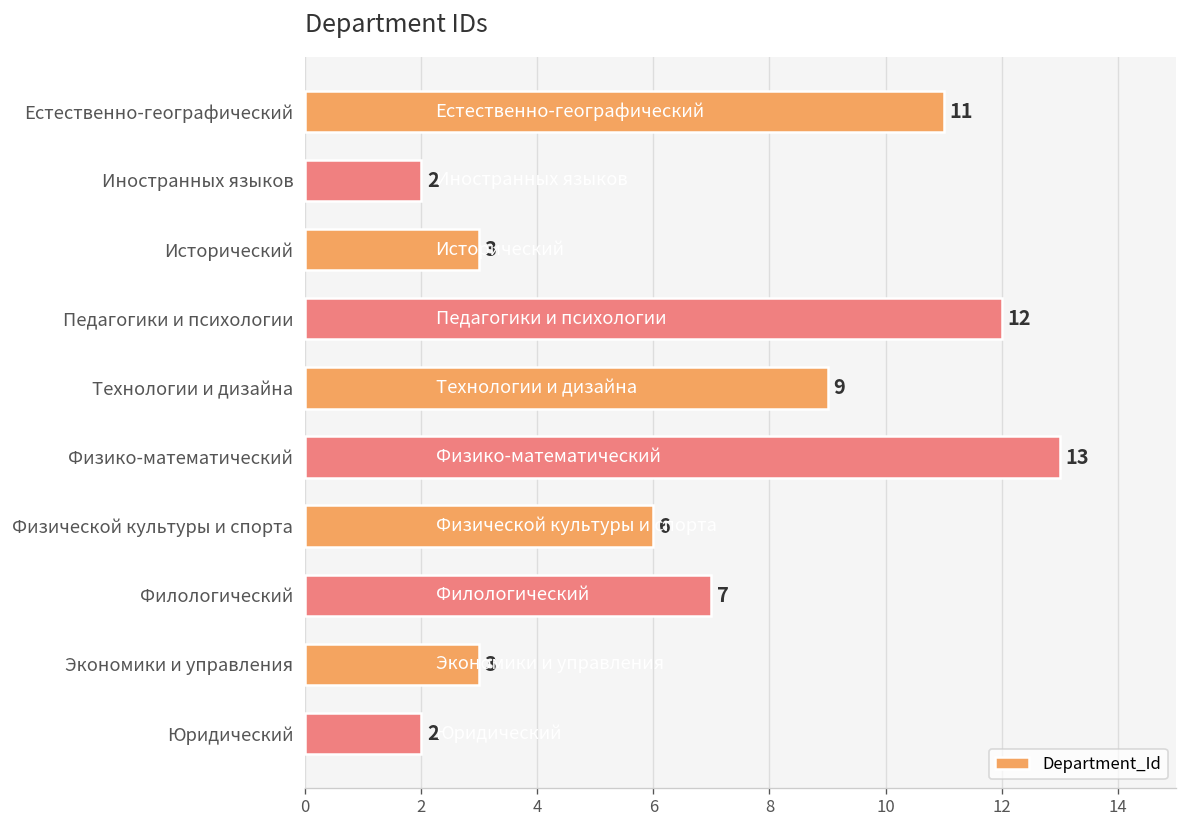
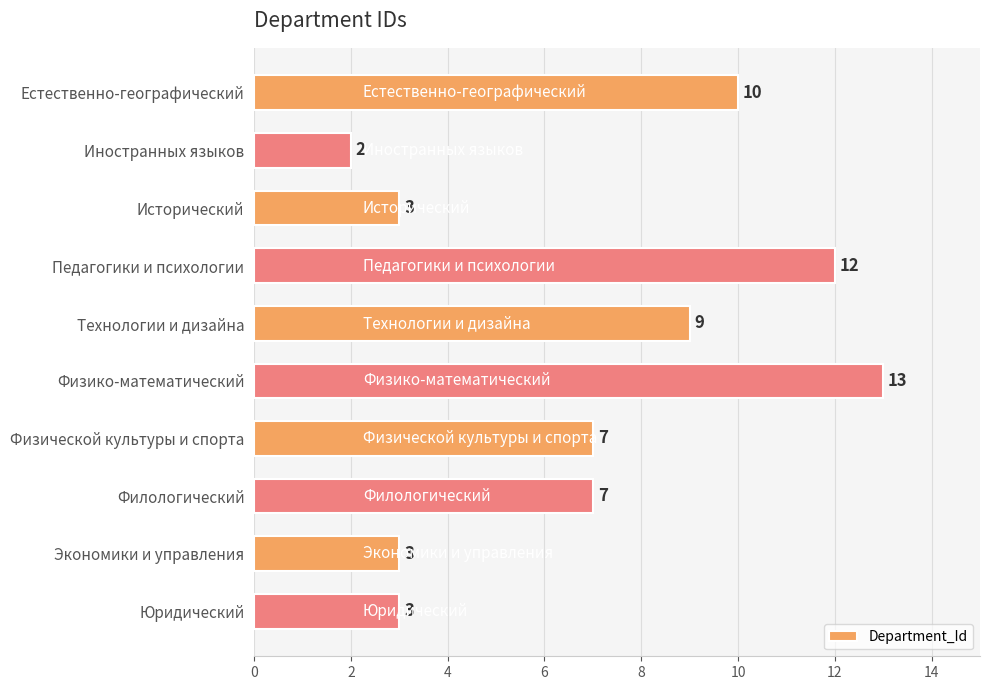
  {
-   "Естественно-географический": 11,
+   "Естественно-географический": 10,
    "Иностранных языков": 2,
    "Исторический": 3,
    "Педагогики и психологии": 12,
    "Технологии и дизайна": 9,
    "Физико-математический": 13,
-   "Физической культуры и спорта": 6,
+   "Физической культуры и спорта": 7,
    "Филологический": 7,
    "Экономики и управления": 3,
-   "Юридический": 2
+   "Юридический": 3
  }
